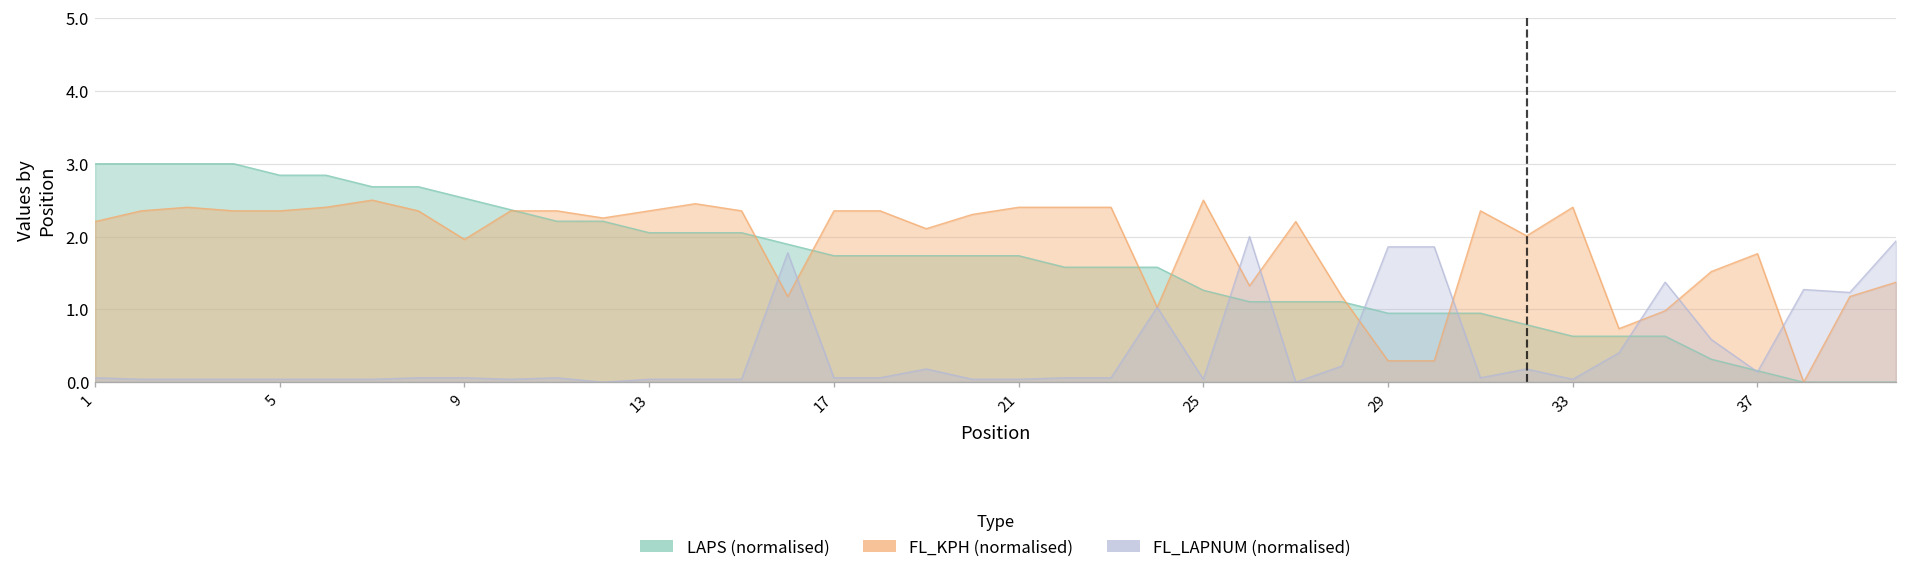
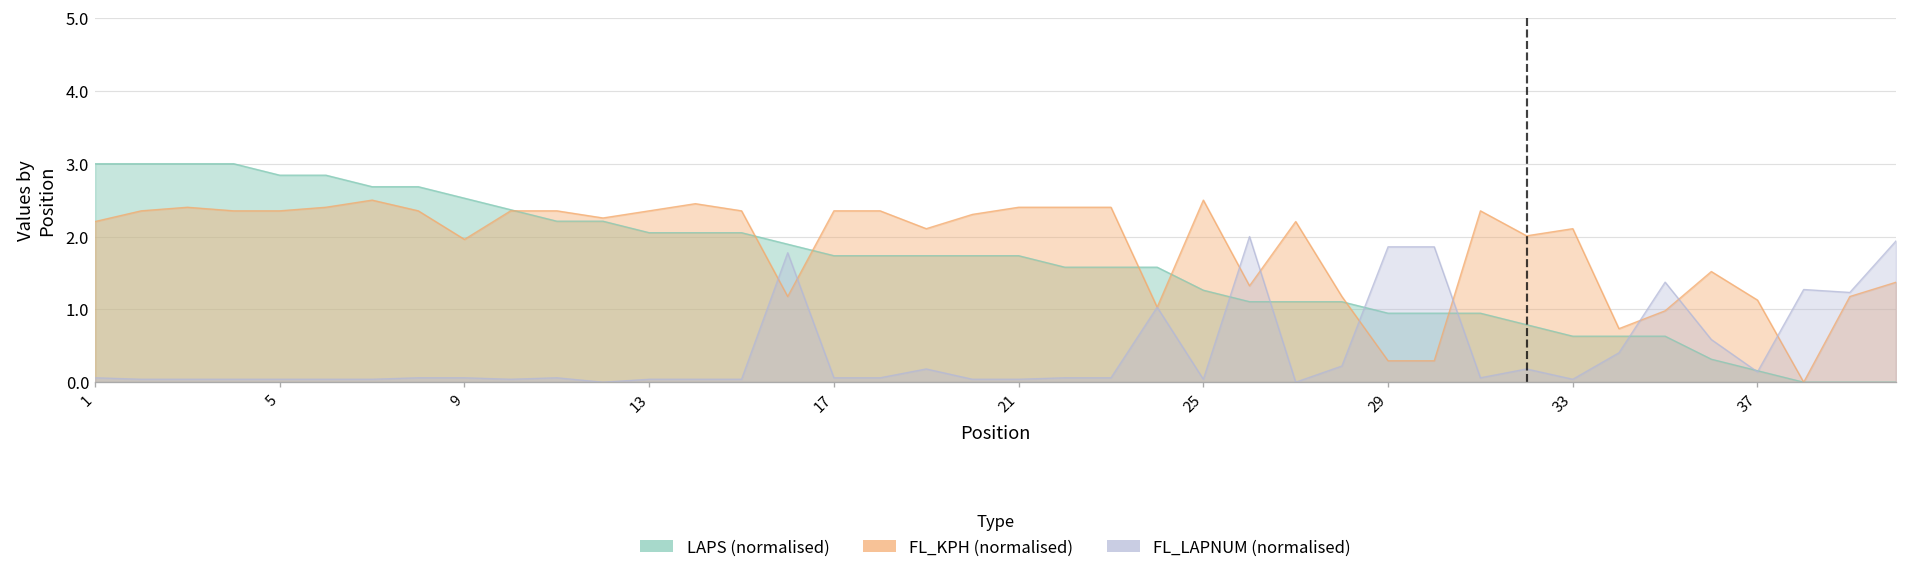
  {
    "FL_KPH (normalised)": {
      "1": 2.2,
      "5": 2.4,
      "9": 2.0,
      "13": 2.4,
      "17": 2.4,
      "21": 2.4,
      "25": 2.5,
      "29": 0.3,
-     "33": 2.4,
-     "37": 1.8
+     "33": 2.1,
+     "37": 1.1
    }
  }
